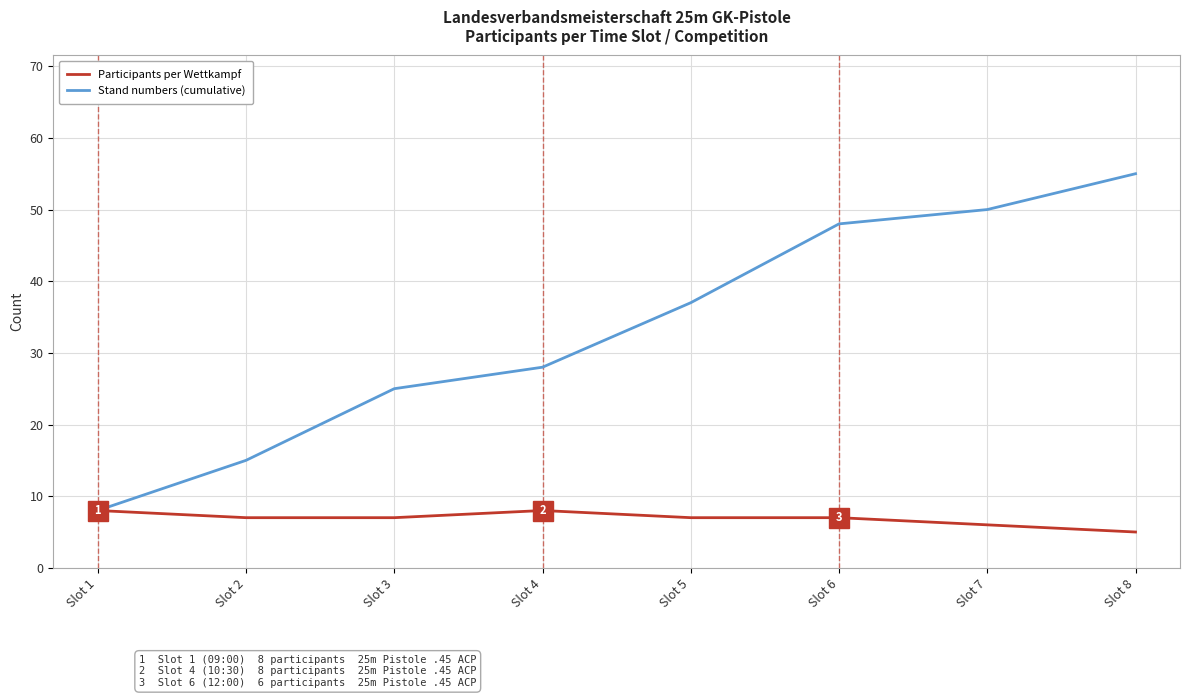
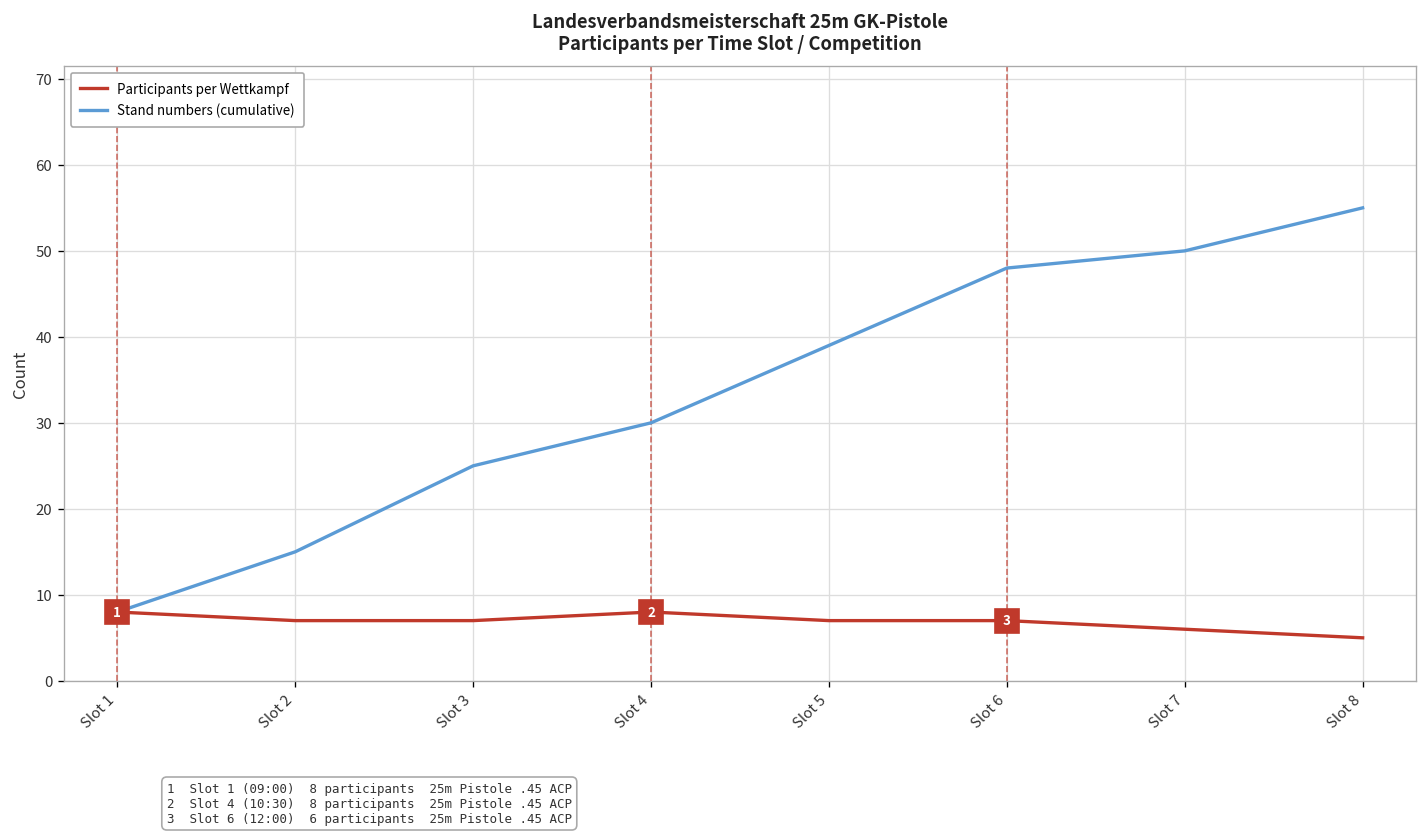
  {
    "Stand numbers (cumulative)": {
      "Slot 2": 15,
      "Slot 3": 25,
-     "Slot 4": 28,
-     "Slot 5": 37,
+     "Slot 4": 30,
+     "Slot 5": 39,
      "Slot 6": 48,
      "Slot 7": 50,
      "Slot 8": 55
    }
  }
